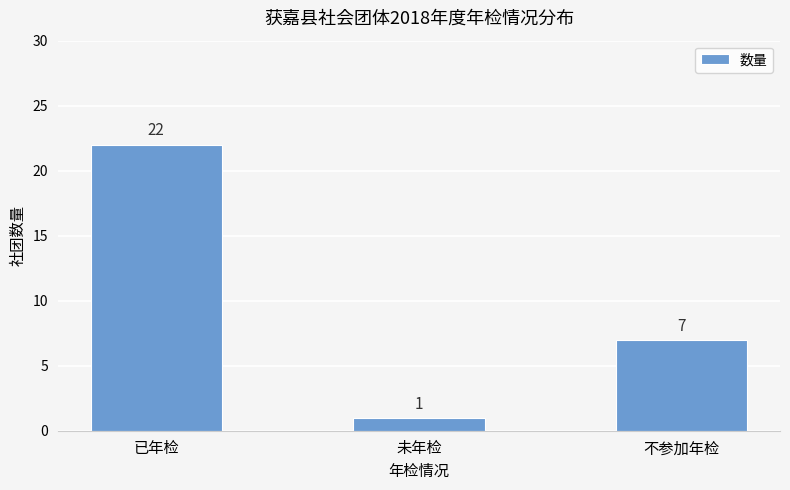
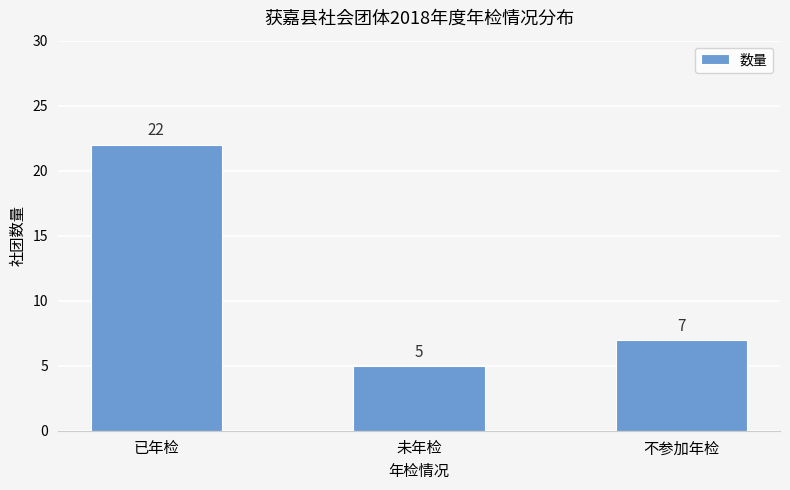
  {
    "已年检": 22,
-   "未年检": 1,
+   "未年检": 5,
    "不参加年检": 7
  }
